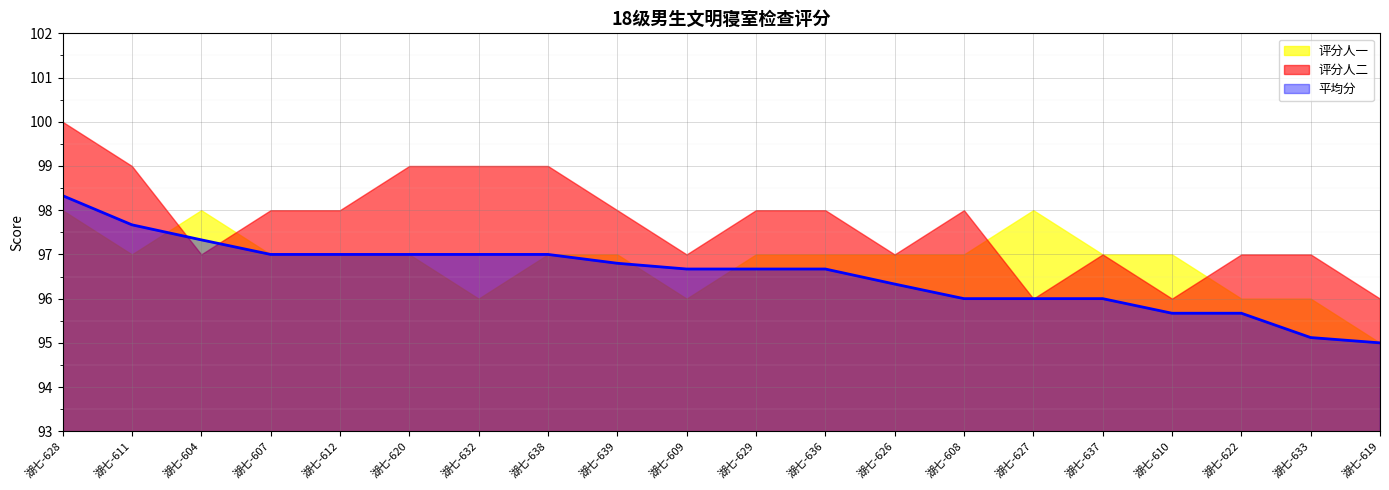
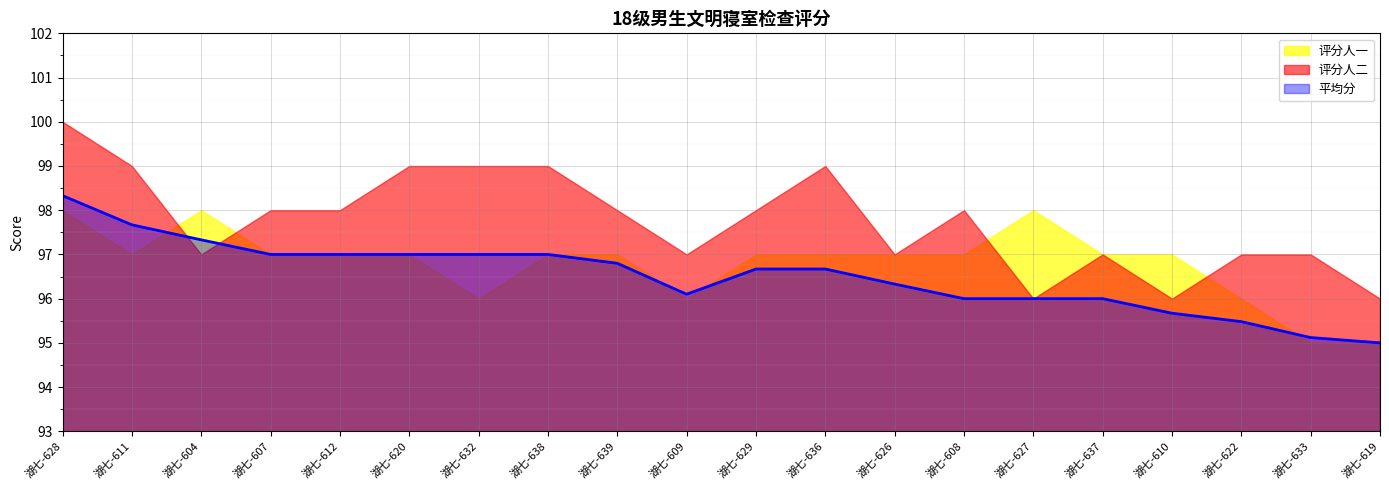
  {
    "平均分": {
      "湖七-628": 98.3,
      "湖七-611": 97.7,
      "湖七-604": 97.3,
      "湖七-632": 97.0,
      "湖七-639": 96.8,
-     "湖七-609": 96.7,
+     "湖七-609": 96.1,
      "湖七-629": 96.7,
      "湖七-636": 96.7,
      "湖七-626": 96.3,
      "湖七-608": 96.0,
      "湖七-637": 96.0,
      "湖七-610": 95.7,
-     "湖七-622": 95.7,
+     "湖七-622": 95.5,
      "湖七-633": 95.1
    },
    "评分人一": {
      "湖七-628": 98,
      "湖七-611": 97,
      "湖七-604": 98,
      "湖七-632": 96,
      "湖七-639": 97,
      "湖七-609": 96,
      "湖七-629": 97,
      "湖七-636": 97,
      "湖七-608": 97,
      "湖七-627": 98,
      "湖七-610": 97,
      "湖七-622": 96,
-     "湖七-633": 96
+     "湖七-633": 95
    },
    "评分人二": {
      "湖七-628": 100,
      "湖七-611": 99,
      "湖七-604": 97,
      "湖七-607": 98,
      "湖七-612": 98,
      "湖七-620": 99,
      "湖七-632": 99,
      "湖七-638": 99,
      "湖七-639": 98,
      "湖七-609": 97,
      "湖七-629": 98,
-     "湖七-636": 98,
+     "湖七-636": 99,
      "湖七-608": 98,
      "湖七-610": 96,
      "湖七-622": 97,
      "湖七-633": 97,
      "湖七-619": 96
    }
  }
